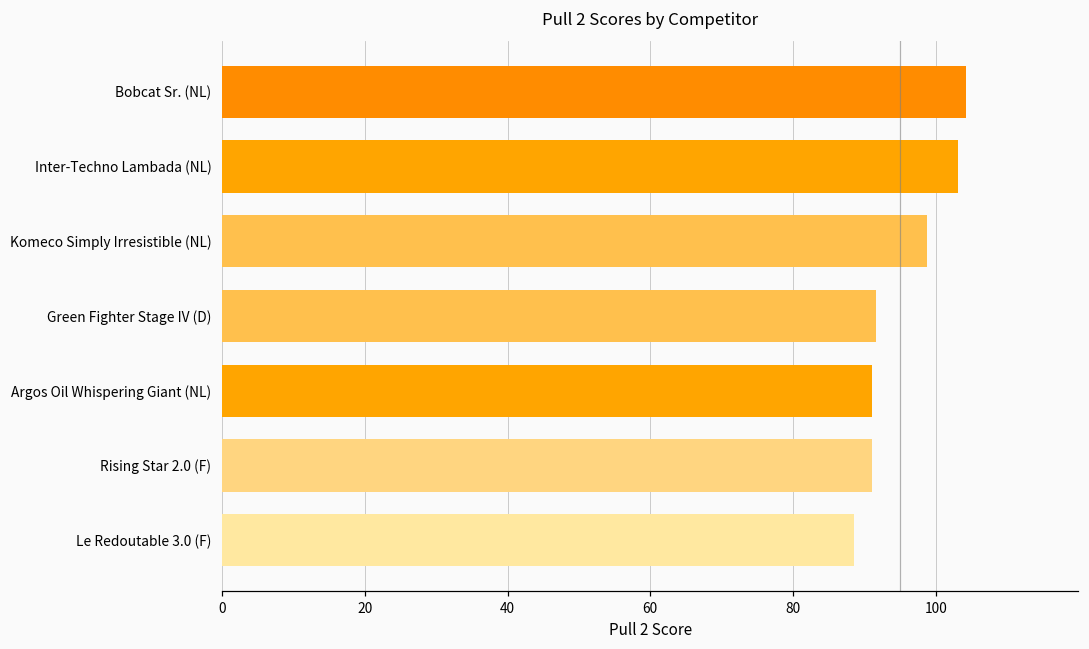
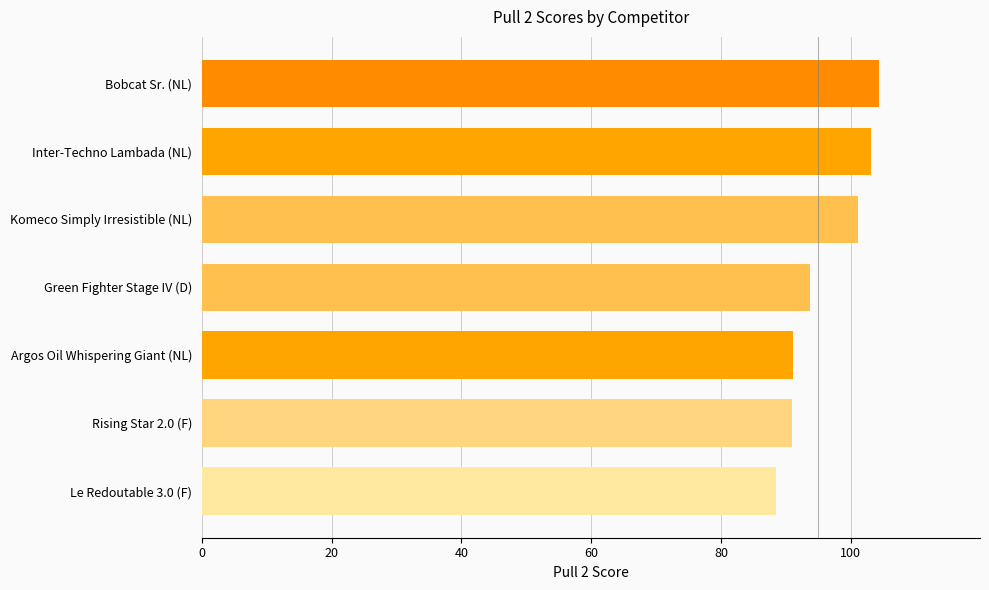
  {
    "Bobcat Sr. (NL)": 104,
    "Inter-Techno Lambada (NL)": 103,
-   "Komeco Simply Irresistible (NL)": 99,
-   "Green Fighter Stage IV (D)": 92,
+   "Komeco Simply Irresistible (NL)": 101,
+   "Green Fighter Stage IV (D)": 94,
    "Argos Oil Whispering Giant (NL)": 91,
    "Rising Star 2.0 (F)": 91,
    "Le Redoutable 3.0 (F)": 89
  }
